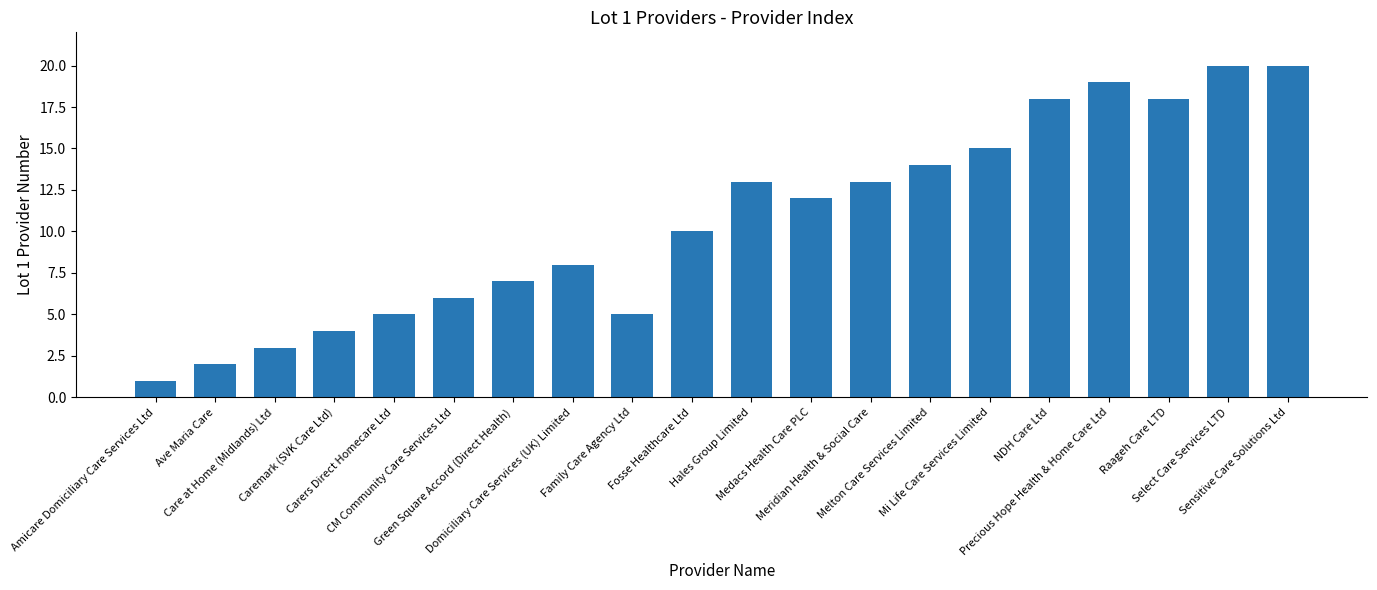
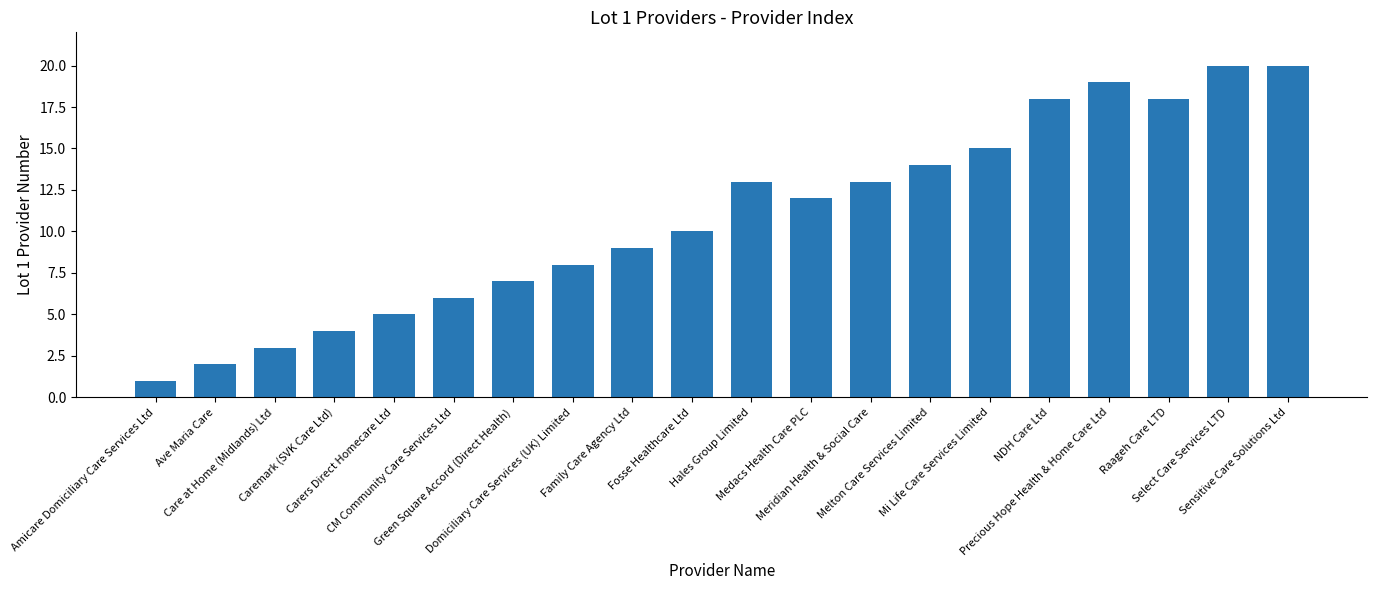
  {
    "Amicare Domiciliary Care Services Ltd": 1,
    "Ave Maria Care": 2,
    "Care at Home (Midlands) Ltd": 3,
    "Caremark (SVK Care Ltd)": 4,
    "Carers Direct Homecare Ltd": 5,
    "CM Community Care Services Ltd": 6,
    "Green Square Accord (Direct Health)": 7,
    "Domiciliary Care Services (UK) Limited": 8,
-   "Family Care Agency Ltd": 5,
+   "Family Care Agency Ltd": 9,
    "Fosse Healthcare Ltd": 10,
    "Hales Group Limited": 13,
    "Medacs Health Care PLC": 12,
    "Meridian Health & Social Care": 13,
    "Melton Care Services Limited": 14,
    "Mi Life Care Services Limited": 15,
    "NDH Care Ltd": 18,
    "Precious Hope Health & Home Care Ltd": 19,
    "Raageh Care LTD": 18,
    "Select Care Services LTD": 20,
    "Sensitive Care Solutions Ltd": 20
  }
